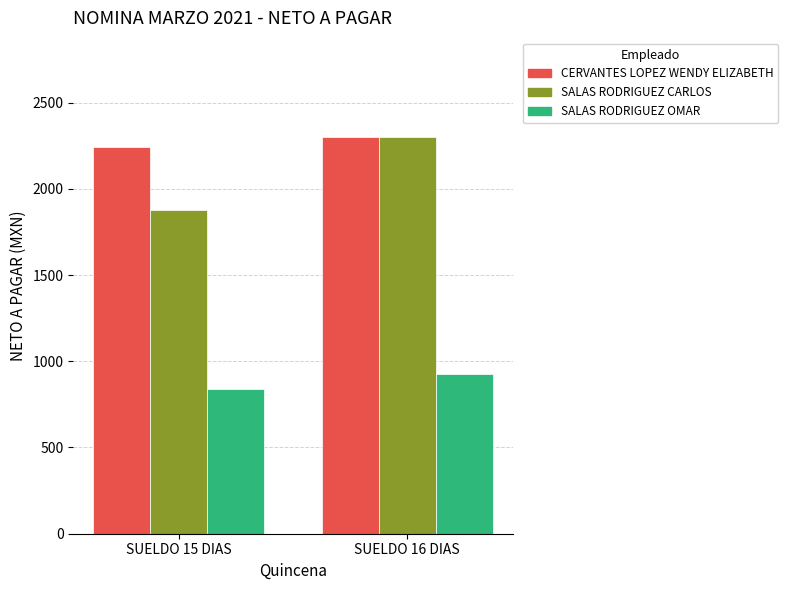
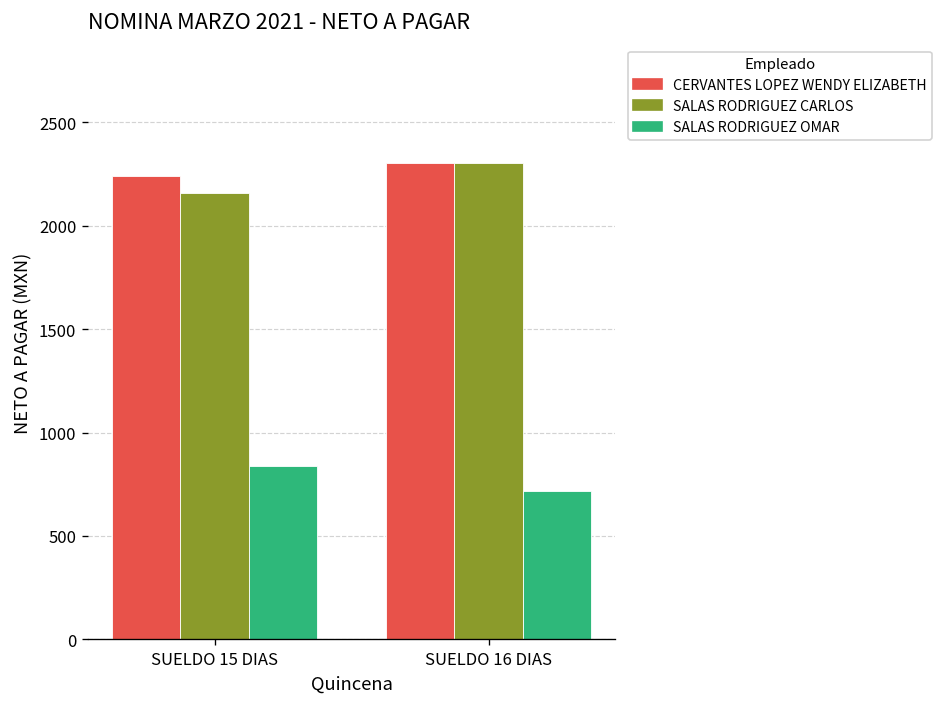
  {
    "CERVANTES LOPEZ WENDY ELIZABETH": {
      "SUELDO 15 DIAS": 2240,
      "SUELDO 16 DIAS": 2300
    },
    "SALAS RODRIGUEZ CARLOS": {
-     "SUELDO 15 DIAS": 1880,
+     "SUELDO 15 DIAS": 2160,
      "SUELDO 16 DIAS": 2300
    },
    "SALAS RODRIGUEZ OMAR": {
      "SUELDO 15 DIAS": 840,
-     "SUELDO 16 DIAS": 930
+     "SUELDO 16 DIAS": 720
    }
  }
